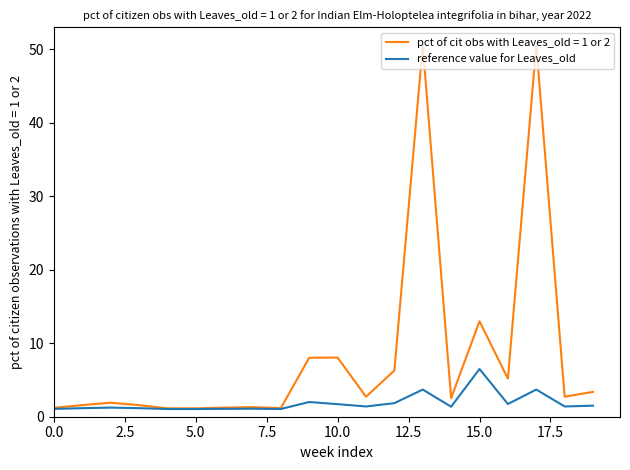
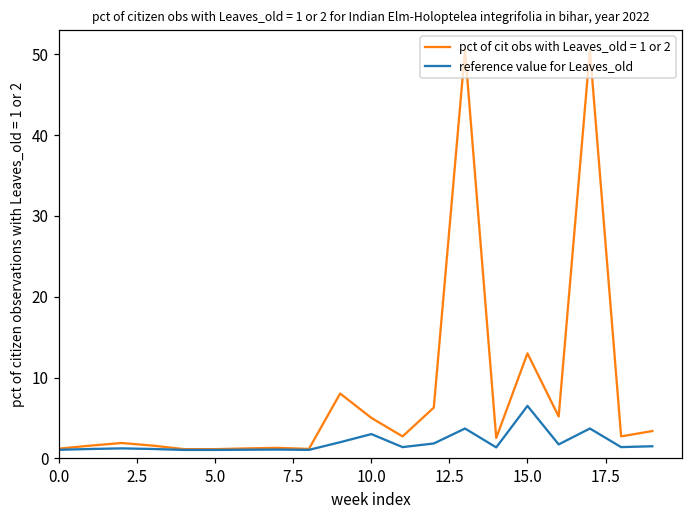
  {
    "pct of cit obs with Leaves_old = 1 or 2": {
-     "10.0": 8,
+     "10.0": 5,
      "15.0": 13
    },
    "reference value for Leaves_old": {
-     "10.0": 2,
+     "10.0": 3,
      "15.0": 6
    }
  }
